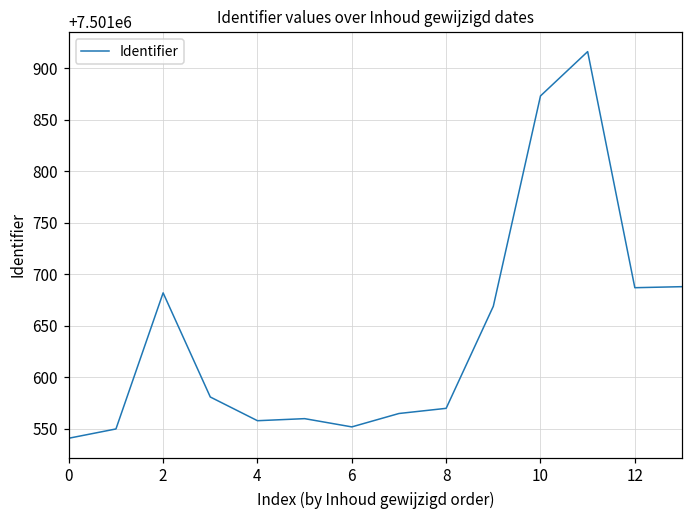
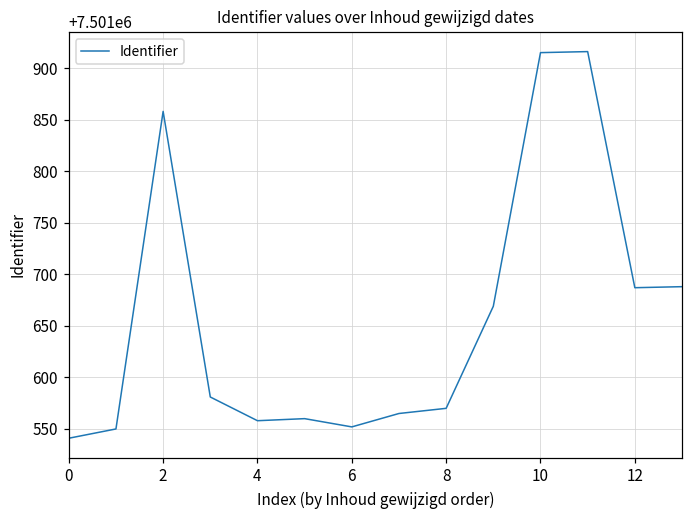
  {
    "0": 7501540,
-   "2": 7501680,
+   "2": 7501860,
    "4": 7501560,
    "6": 7501550,
    "8": 7501570,
-   "10": 7501870,
+   "10": 7501920,
    "12": 7501690
  }
